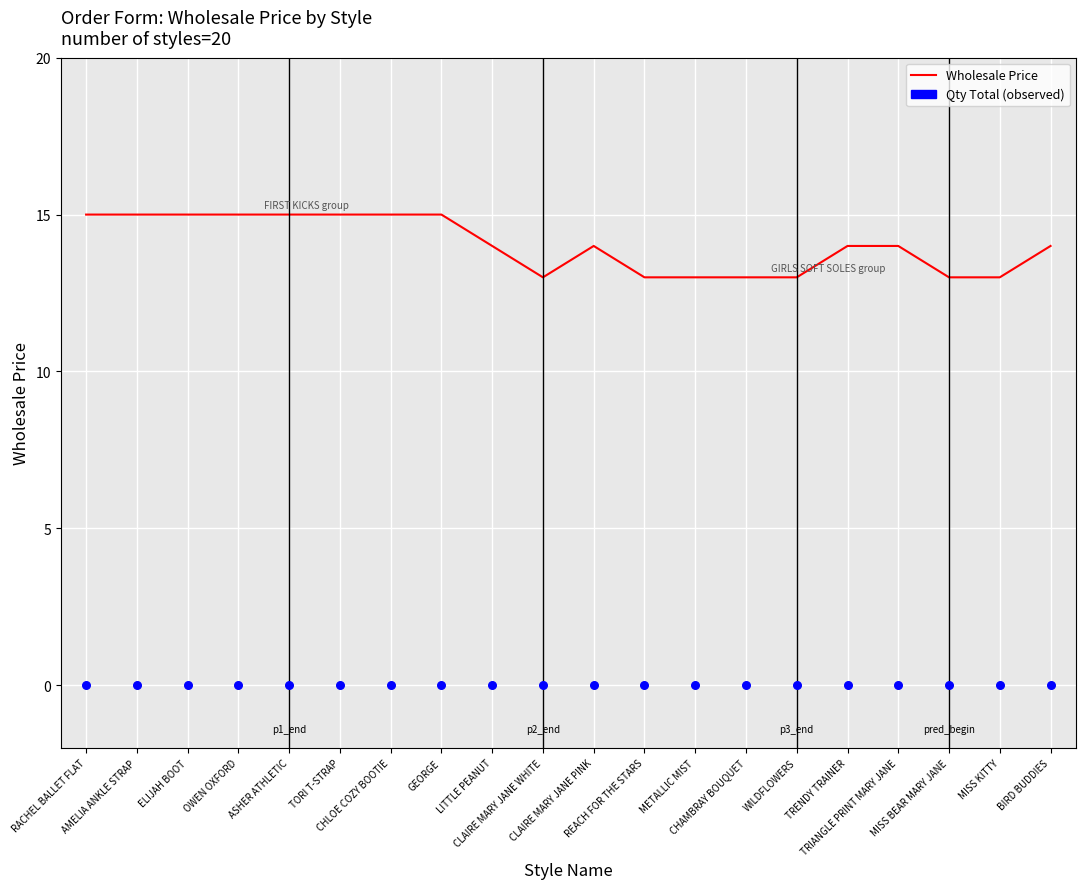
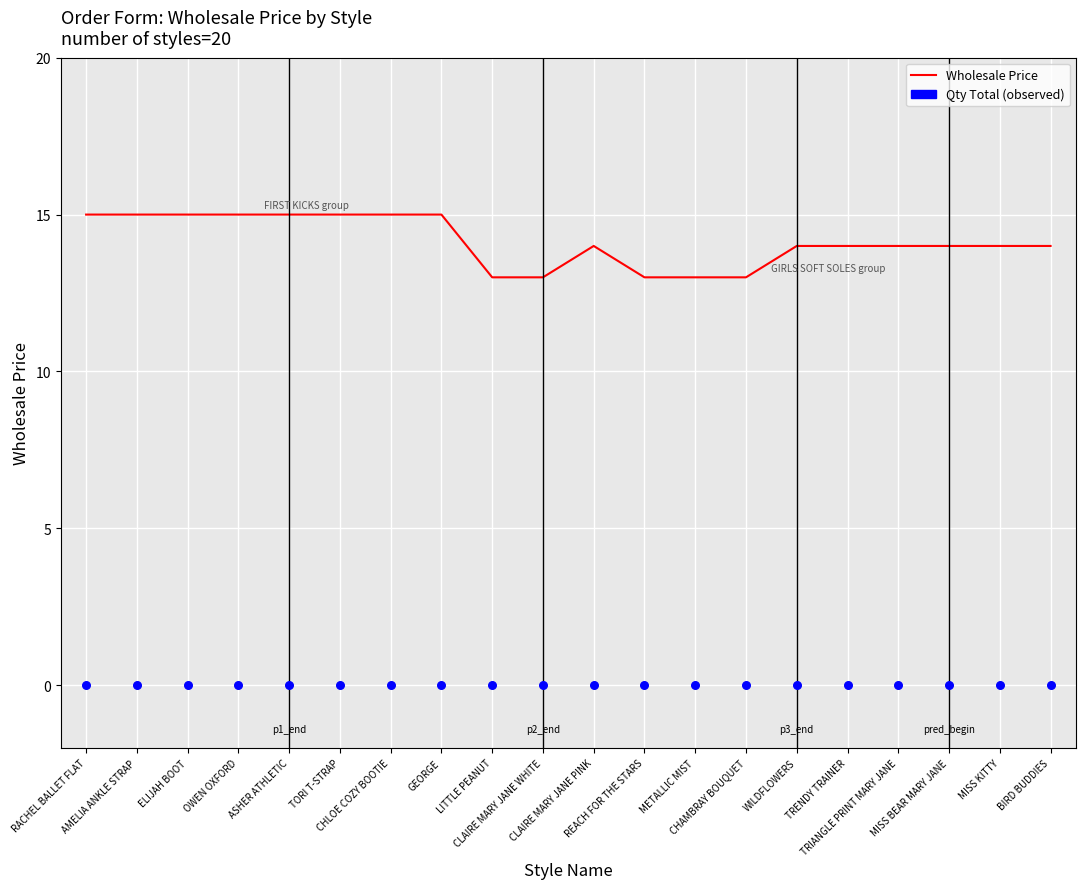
  {
    "Wholesale Price": {
      "RACHEL BALLET FLAT": 15,
      "AMELIA ANKLE STRAP": 15,
      "ELIJAH BOOT": 15,
      "OWEN OXFORD": 15,
      "ASHER ATHLETIC": 15,
      "TORI T-STRAP": 15,
      "CHLOE COZY BOOTIE": 15,
      "GEORGE": 15,
-     "LITTLE PEANUT": 14,
+     "LITTLE PEANUT": 13,
      "CLAIRE MARY JANE WHITE": 13,
      "CLAIRE MARY JANE PINK": 14,
      "REACH FOR THE STARS": 13,
      "METALLIC MIST": 13,
      "CHAMBRAY BOUQUET": 13,
-     "WILDFLOWERS": 13,
+     "WILDFLOWERS": 14,
      "TRENDY TRAINER": 14,
      "TRIANGLE PRINT MARY JANE": 14,
-     "MISS BEAR MARY JANE": 13,
-     "MISS KITTY": 13,
+     "MISS BEAR MARY JANE": 14,
+     "MISS KITTY": 14,
      "BIRD BUDDIES": 14
    }
  }
